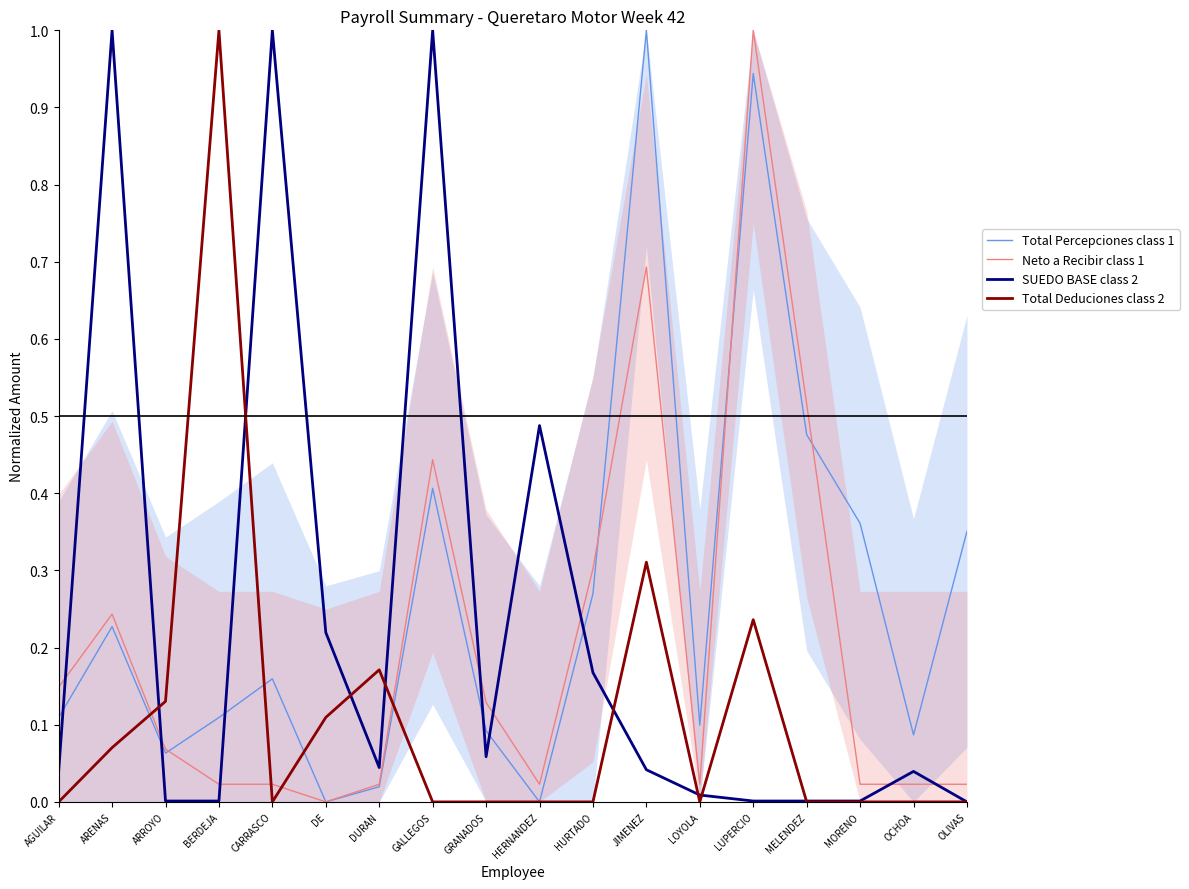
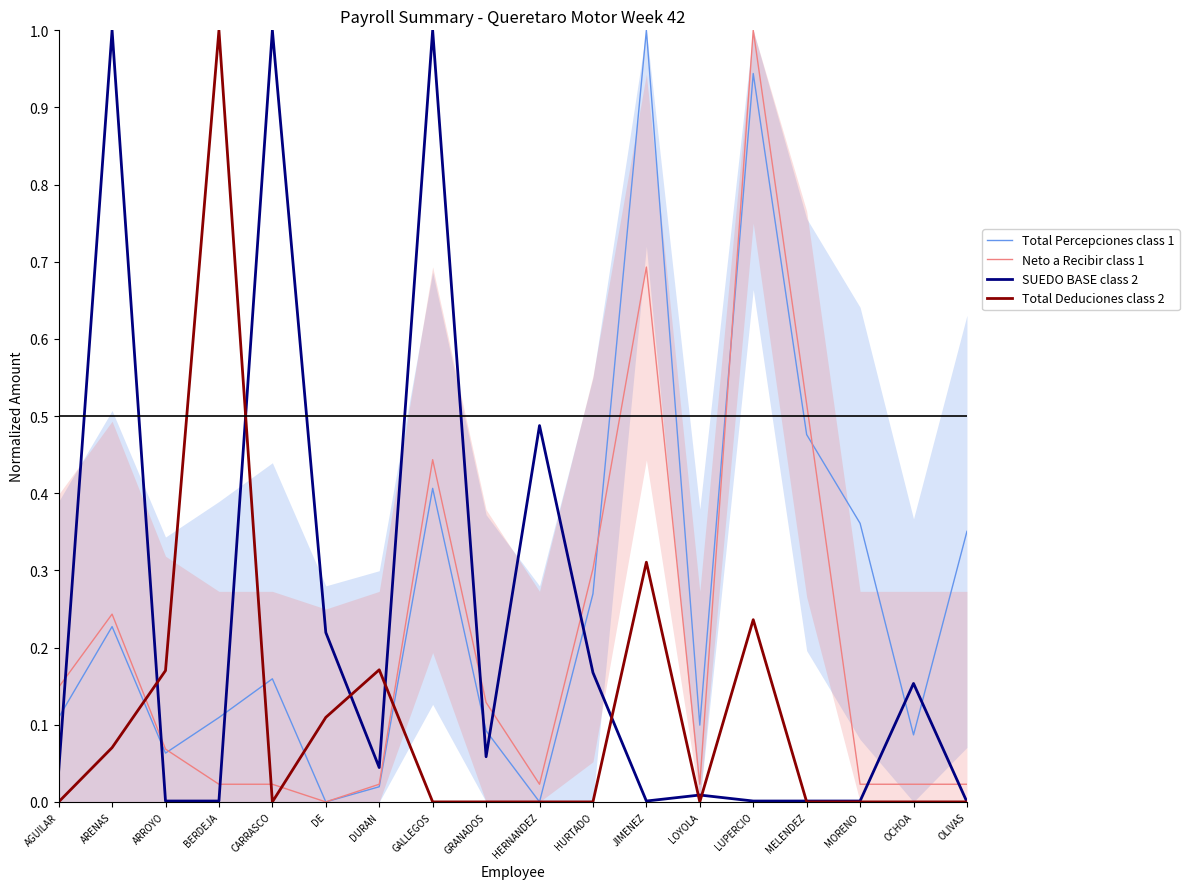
  {
    "SUEDO BASE class 2": {
      "AGUILAR": 0.04,
      "ARENAS": 1.00,
      "ARROYO": 0.00,
      "BERDEJA": 0.00,
      "CARRASCO": 1.00,
      "DE": 0.22,
      "DURAN": 0.04,
      "GALLEGOS": 1.00,
      "GRANADOS": 0.06,
      "HERNANDEZ": 0.49,
      "HURTADO": 0.17,
-     "JIMENEZ": 0.04,
+     "JIMENEZ": 0.00,
      "LOYOLA": 0.01,
      "LUPERCIO": 0.00,
-     "OCHOA": 0.04
+     "OCHOA": 0.15
    },
    "Total Deduciones class 2": {
      "AGUILAR": 0.00,
      "ARENAS": 0.07,
-     "ARROYO": 0.13,
+     "ARROYO": 0.17,
      "BERDEJA": 1.00,
      "CARRASCO": 0.00,
      "DE": 0.11,
      "DURAN": 0.17,
      "GALLEGOS": 0.00,
      "GRANADOS": 0.00,
      "HURTADO": 0.00,
      "JIMENEZ": 0.31,
      "LOYOLA": 0.00,
      "LUPERCIO": 0.24,
      "OCHOA": 0.00
    }
  }
